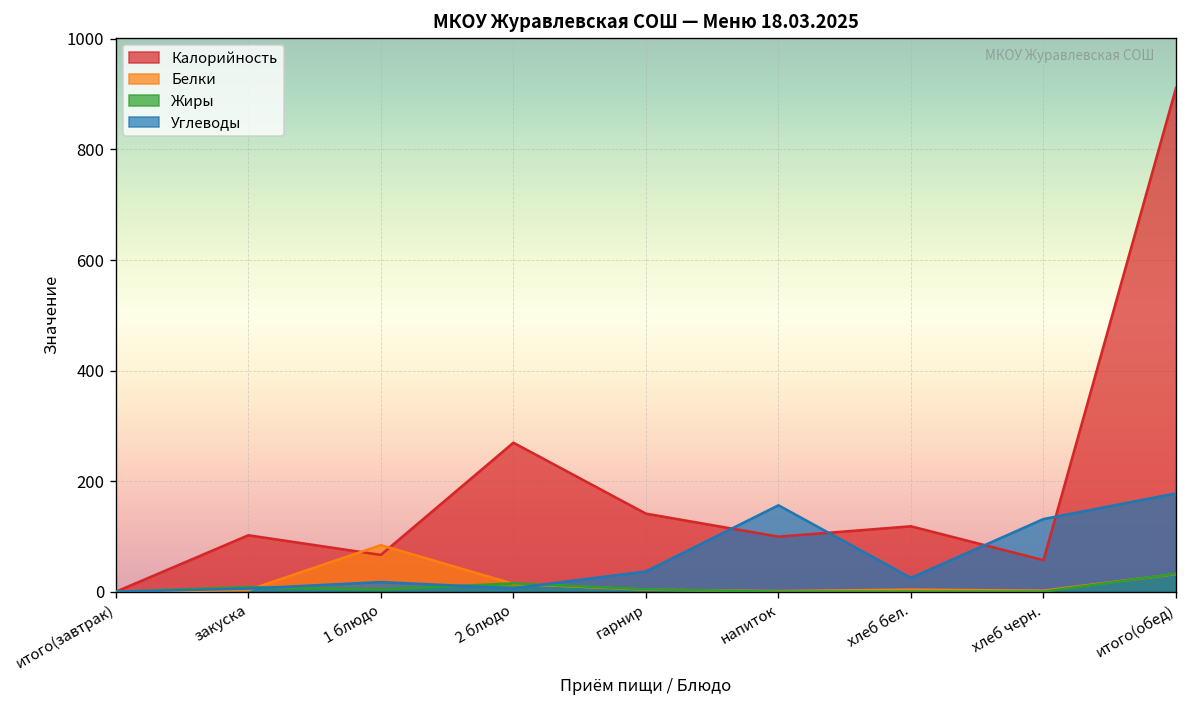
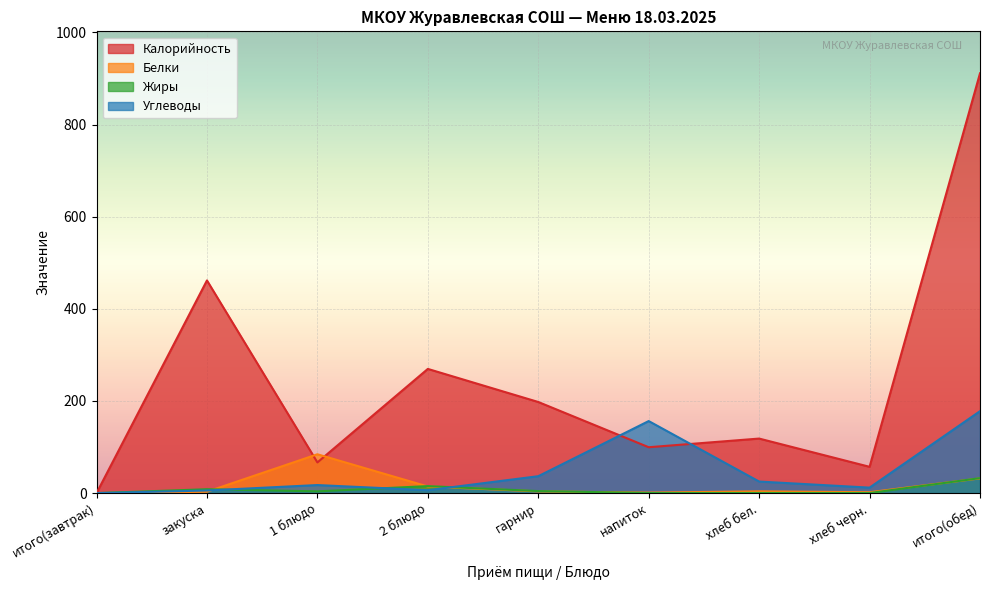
  {
    "Калорийность": {
-     "закуска": 100,
+     "закуска": 460,
      "1 блюдо": 70,
      "2 блюдо": 270,
-     "гарнир": 140,
+     "гарнир": 200,
      "напиток": 100,
      "хлеб бел.": 120,
      "хлеб черн.": 60,
      "итого(обед)": 910
    },
    "Белки": {
      "1 блюдо": 80
    },
    "Жиры": {
      "1 блюдо": 0
    },
    "Углеводы": {
      "1 блюдо": 20,
      "2 блюдо": 10,
      "гарнир": 40,
      "напиток": 160,
      "хлеб бел.": 30,
-     "хлеб черн.": 130,
+     "хлеб черн.": 10,
      "итого(обед)": 180
    }
  }
